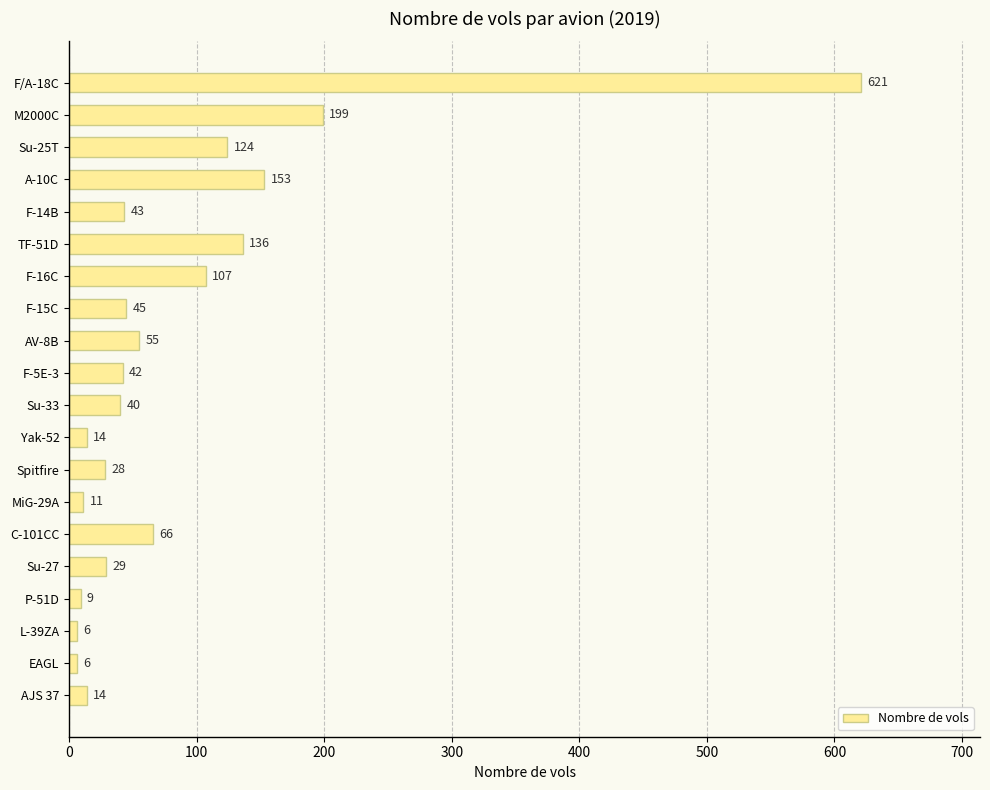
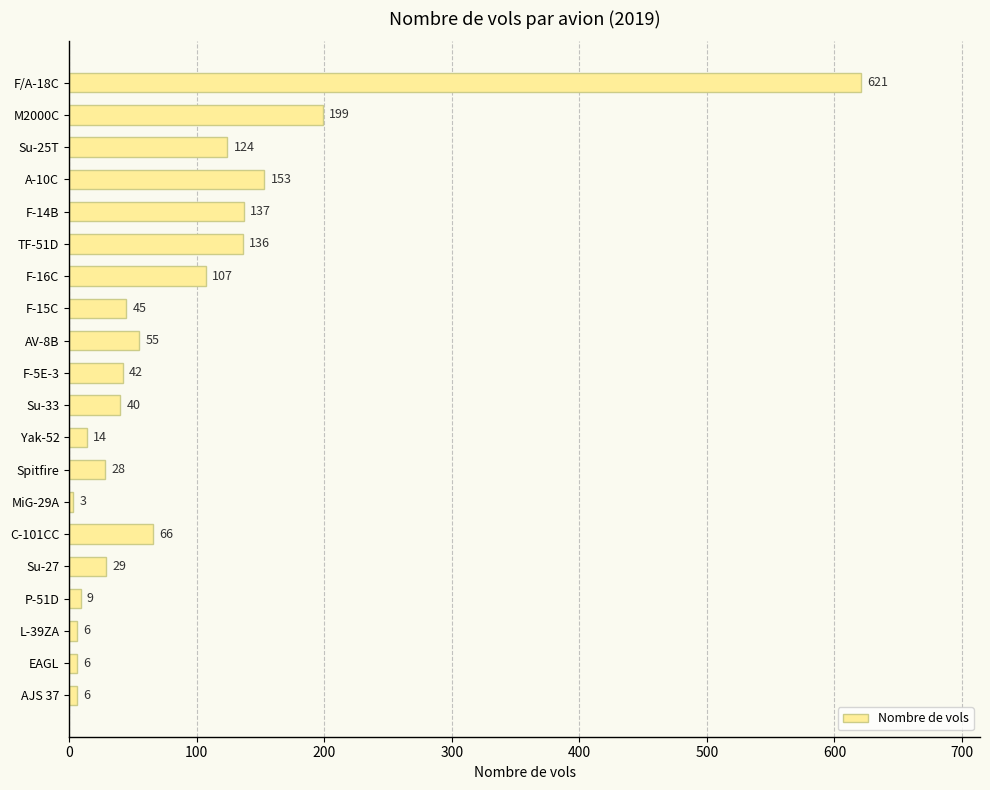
  {
    "F/A-18C": 621,
    "M2000C": 199,
    "Su-25T": 124,
    "A-10C": 153,
-   "F-14B": 43,
+   "F-14B": 137,
    "TF-51D": 136,
    "F-16C": 107,
    "F-15C": 45,
    "AV-8B": 55,
    "F-5E-3": 42,
    "Su-33": 40,
    "Yak-52": 14,
    "Spitfire": 28,
-   "MiG-29A": 11,
+   "MiG-29A": 3,
    "C-101CC": 66,
    "Su-27": 29,
    "P-51D": 9,
    "L-39ZA": 6,
    "EAGL": 6,
-   "AJS 37": 14
+   "AJS 37": 6
  }
